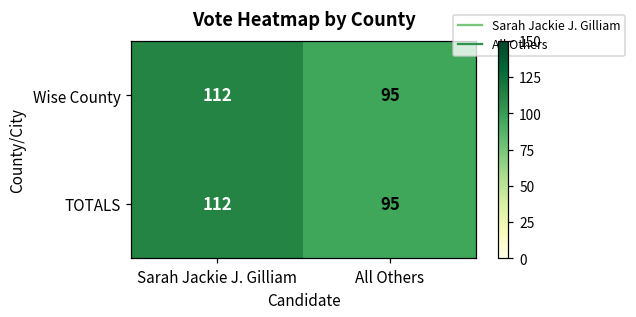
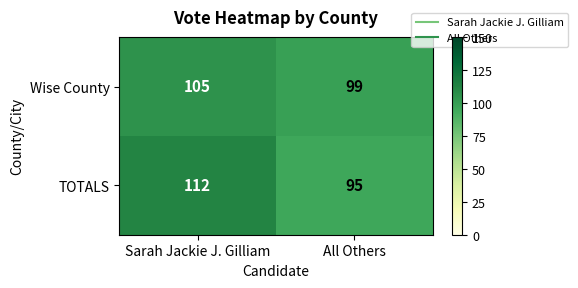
  {
    "Wise County": {
-     "Sarah Jackie J. Gilliam": 112,
-     "All Others": 95
+     "Sarah Jackie J. Gilliam": 105,
+     "All Others": 99
    },
    "TOTALS": {
      "Sarah Jackie J. Gilliam": 112,
      "All Others": 95
    }
  }
